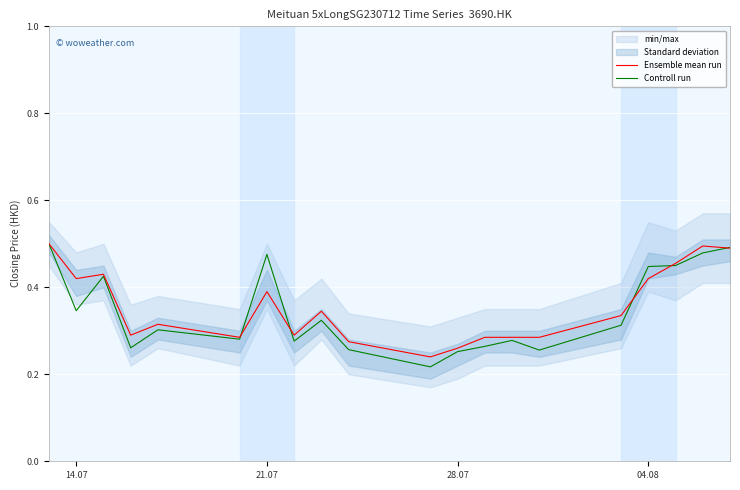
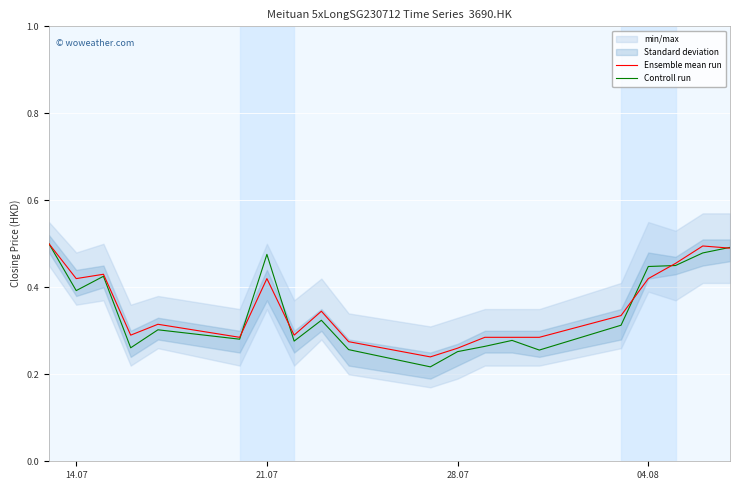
  {
    "Ensemble mean run": {
      "14.07": 0.42,
-     "21.07": 0.39,
+     "21.07": 0.42,
      "28.07": 0.26,
      "04.08": 0.42
    },
    "Controll run": {
-     "14.07": 0.35,
+     "14.07": 0.39,
      "21.07": 0.48,
      "28.07": 0.25,
      "04.08": 0.45
    }
  }
